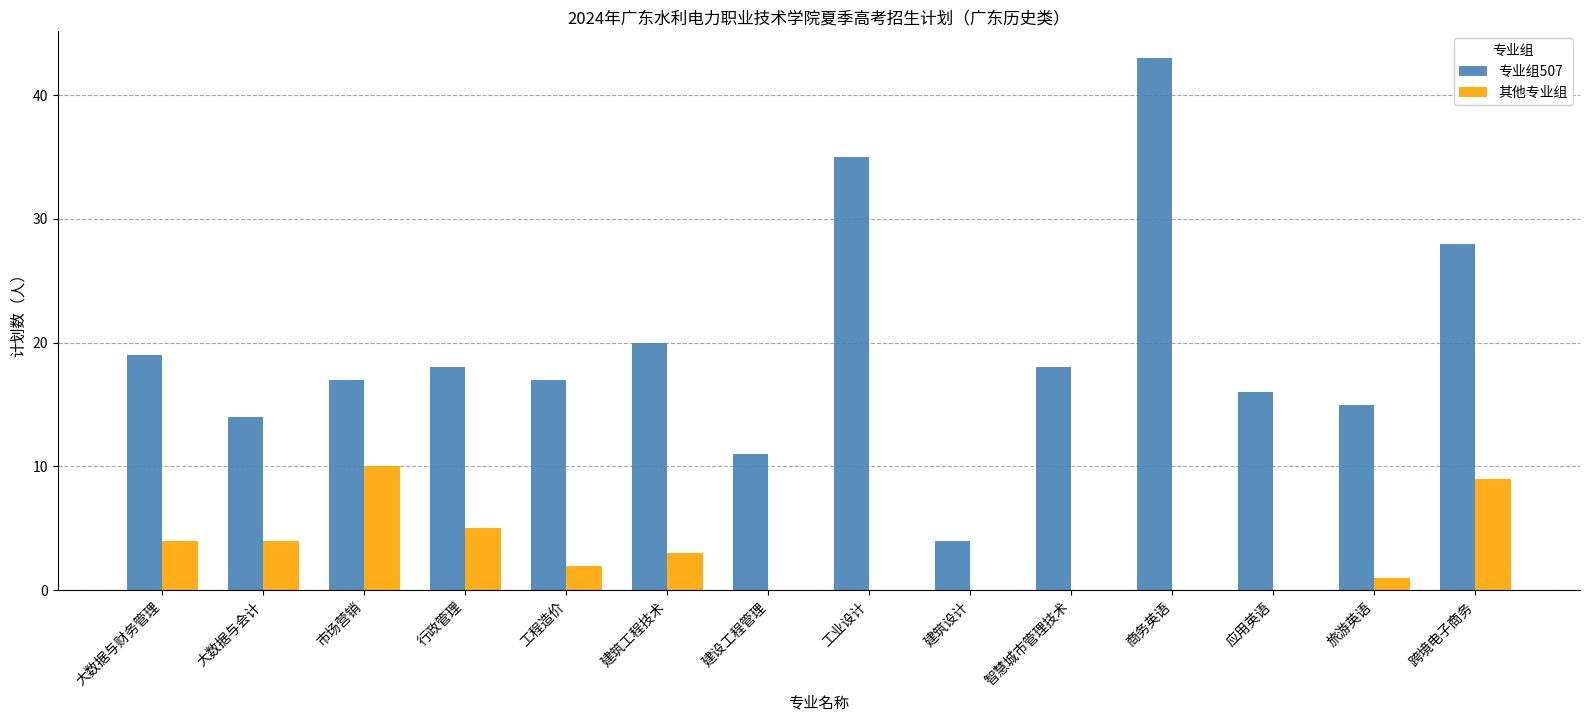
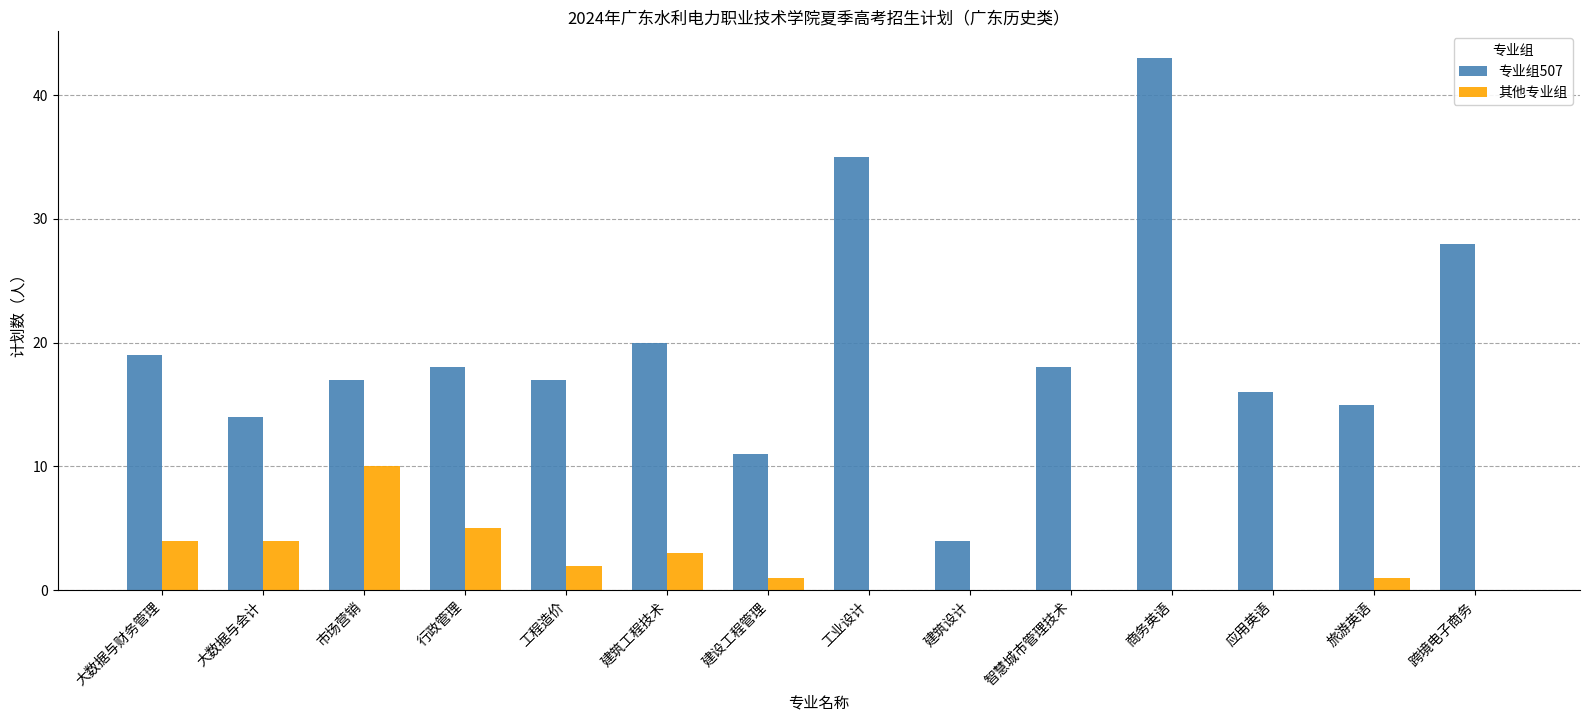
  {
    "专业组507": {
      "大数据与财务管理": 19,
      "大数据与会计": 14,
      "市场营销": 17,
      "行政管理": 18,
      "工程造价": 17,
      "建筑工程技术": 20,
      "建设工程管理": 11,
      "工业设计": 35,
      "建筑设计": 4,
      "智慧城市管理技术": 18,
      "商务英语": 43,
      "应用英语": 16,
      "旅游英语": 15,
      "跨境电子商务": 28
    },
    "其他专业组": {
      "大数据与财务管理": 4,
      "大数据与会计": 4,
      "市场营销": 10,
      "行政管理": 5,
      "工程造价": 2,
      "建筑工程技术": 3,
-     "建设工程管理": 0,
+     "建设工程管理": 1,
      "工业设计": 0,
      "建筑设计": 0,
      "智慧城市管理技术": 0,
      "商务英语": 0,
      "应用英语": 0,
      "旅游英语": 1,
-     "跨境电子商务": 9
+     "跨境电子商务": 0
    }
  }
